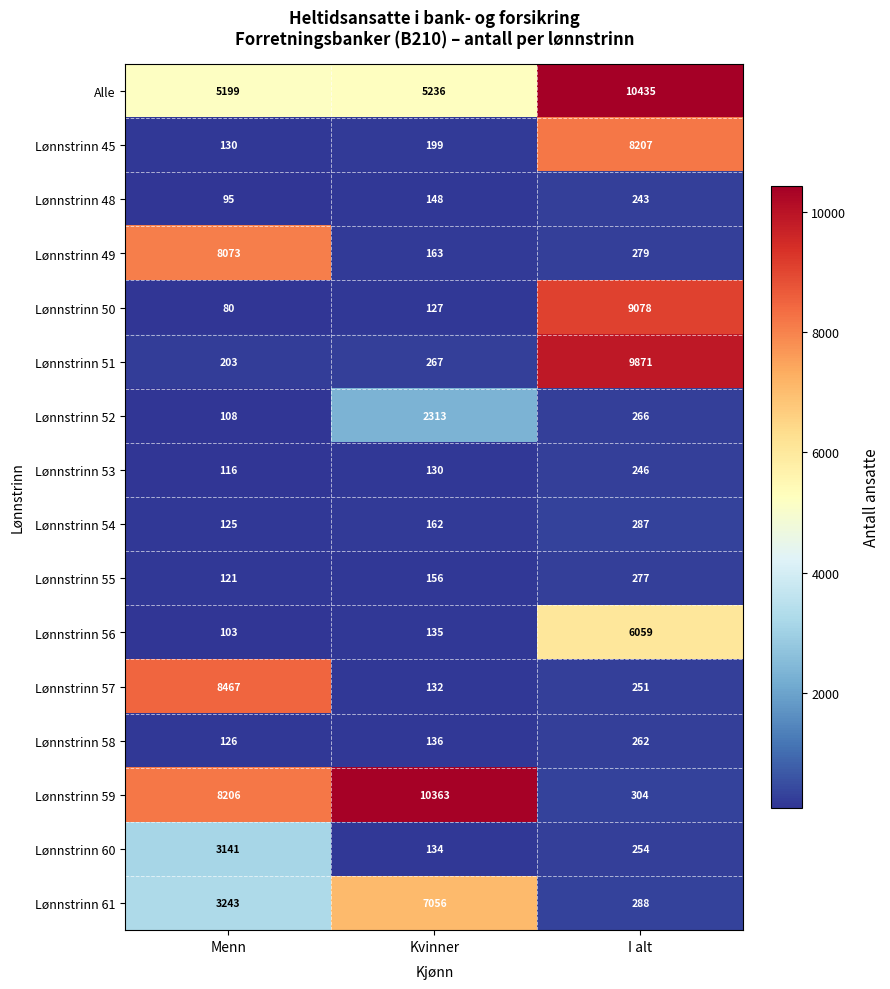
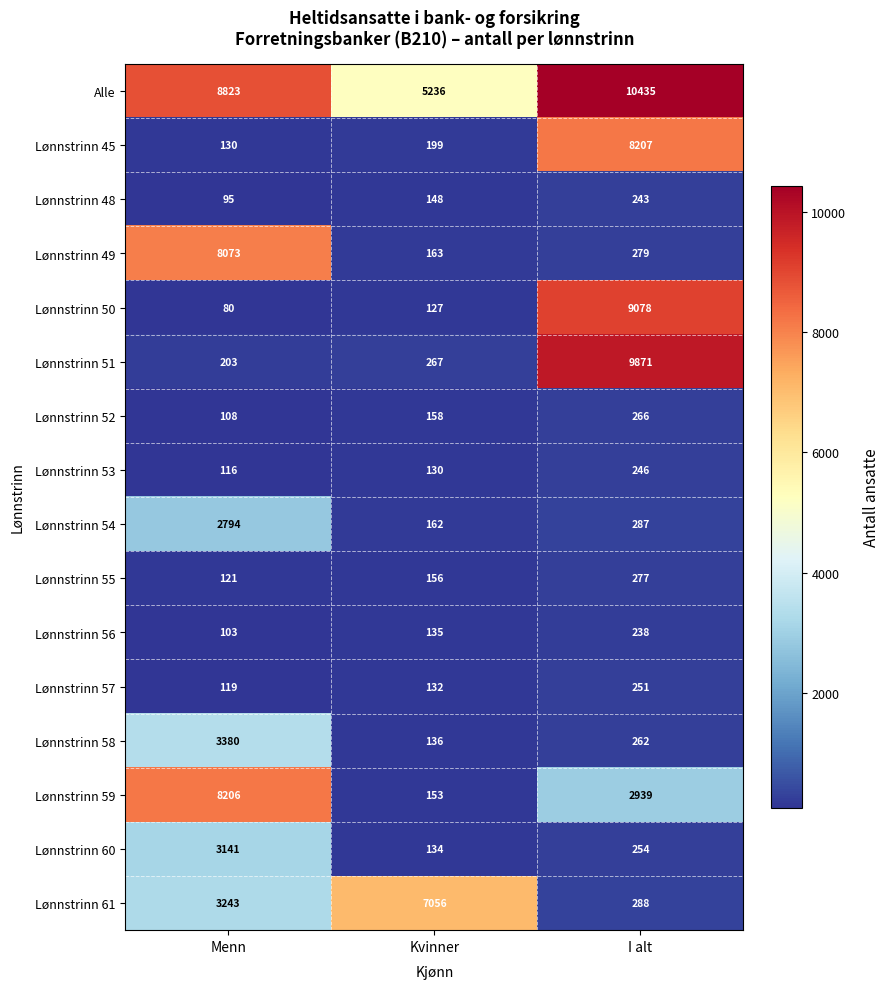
  {
    "Alle": {
-     "Menn": 5199,
+     "Menn": 8823,
      "Kvinner": 5236,
      "I alt": 10435
    },
    "Lønnstrinn 45": {
      "Menn": 130,
      "Kvinner": 199,
      "I alt": 8207
    },
    "Lønnstrinn 48": {
      "Menn": 95,
      "Kvinner": 148,
      "I alt": 243
    },
    "Lønnstrinn 49": {
      "Menn": 8073,
      "Kvinner": 163,
      "I alt": 279
    },
    "Lønnstrinn 50": {
      "Menn": 80,
      "Kvinner": 127,
      "I alt": 9078
    },
    "Lønnstrinn 51": {
      "Menn": 203,
      "Kvinner": 267,
      "I alt": 9871
    },
    "Lønnstrinn 52": {
      "Menn": 108,
-     "Kvinner": 2313,
+     "Kvinner": 158,
      "I alt": 266
    },
    "Lønnstrinn 53": {
      "Menn": 116,
      "Kvinner": 130,
      "I alt": 246
    },
    "Lønnstrinn 54": {
-     "Menn": 125,
+     "Menn": 2794,
      "Kvinner": 162,
      "I alt": 287
    },
    "Lønnstrinn 55": {
      "Menn": 121,
      "Kvinner": 156,
      "I alt": 277
    },
    "Lønnstrinn 56": {
      "Menn": 103,
      "Kvinner": 135,
-     "I alt": 6059
+     "I alt": 238
    },
    "Lønnstrinn 57": {
-     "Menn": 8467,
+     "Menn": 119,
      "Kvinner": 132,
      "I alt": 251
    },
    "Lønnstrinn 58": {
-     "Menn": 126,
+     "Menn": 3380,
      "Kvinner": 136,
      "I alt": 262
    },
    "Lønnstrinn 59": {
      "Menn": 8206,
-     "Kvinner": 10363,
-     "I alt": 304
+     "Kvinner": 153,
+     "I alt": 2939
    },
    "Lønnstrinn 60": {
      "Menn": 3141,
      "Kvinner": 134,
      "I alt": 254
    },
    "Lønnstrinn 61": {
      "Menn": 3243,
      "Kvinner": 7056,
      "I alt": 288
    }
  }
